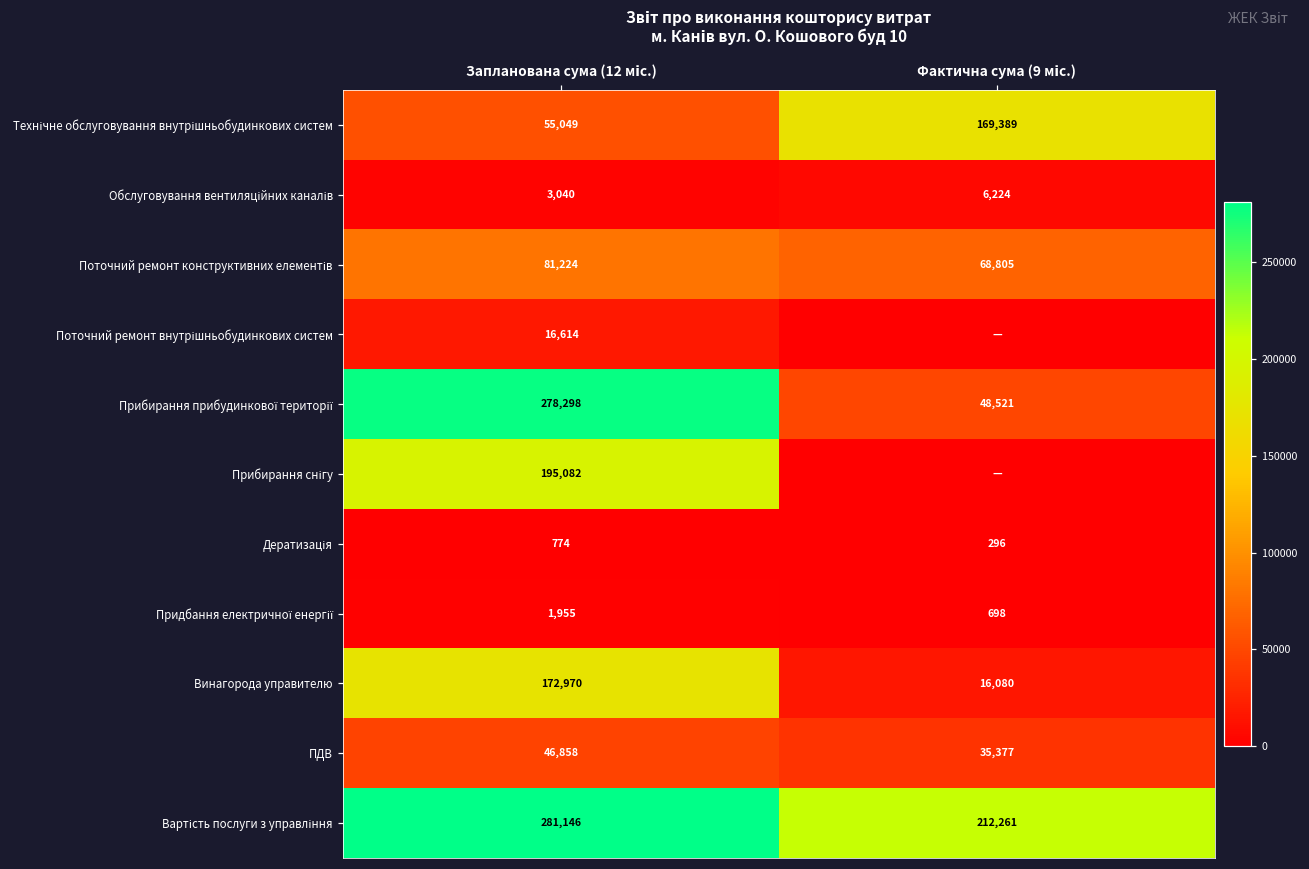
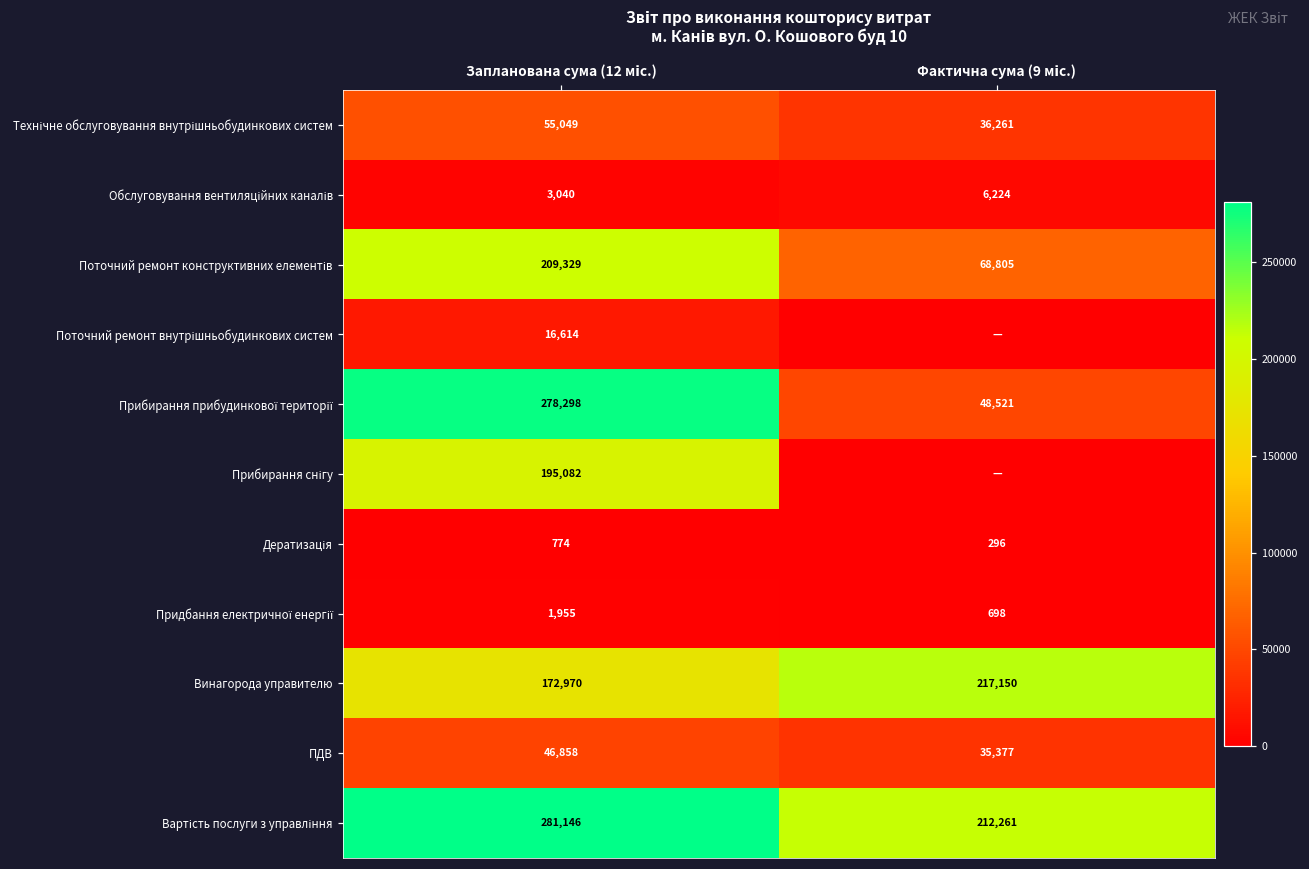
  {
    "Технічне обслуговування внутрішньобудинкових систем": {
      "Запланована сума (12 міс.)": "55,049",
-     "Фактична сума (9 міс.)": "169,389"
+     "Фактична сума (9 міс.)": "36,261"
    },
    "Обслуговування вентиляційних каналів": {
      "Запланована сума (12 міс.)": "3,040",
      "Фактична сума (9 міс.)": "6,224"
    },
    "Поточний ремонт конструктивних елементів": {
-     "Запланована сума (12 міс.)": "81,224",
+     "Запланована сума (12 міс.)": "209,329",
      "Фактична сума (9 міс.)": "68,805"
    },
    "Поточний ремонт внутрішньобудинкових систем": {
      "Запланована сума (12 міс.)": "16,614"
    },
    "Прибирання прибудинкової території": {
      "Запланована сума (12 міс.)": "278,298",
      "Фактична сума (9 міс.)": "48,521"
    },
    "Прибирання снігу": {
      "Запланована сума (12 міс.)": "195,082"
    },
    "Дератизація": {
      "Запланована сума (12 міс.)": "774",
      "Фактична сума (9 міс.)": "296"
    },
    "Придбання електричної енергії": {
      "Запланована сума (12 міс.)": "1,955",
      "Фактична сума (9 міс.)": "698"
    },
    "Винагорода управителю": {
      "Запланована сума (12 міс.)": "172,970",
-     "Фактична сума (9 міс.)": "16,080"
+     "Фактична сума (9 міс.)": "217,150"
    },
    "ПДВ": {
      "Запланована сума (12 міс.)": "46,858",
      "Фактична сума (9 міс.)": "35,377"
    },
    "Вартість послуги з управління": {
      "Запланована сума (12 міс.)": "281,146",
      "Фактична сума (9 міс.)": "212,261"
    }
  }
